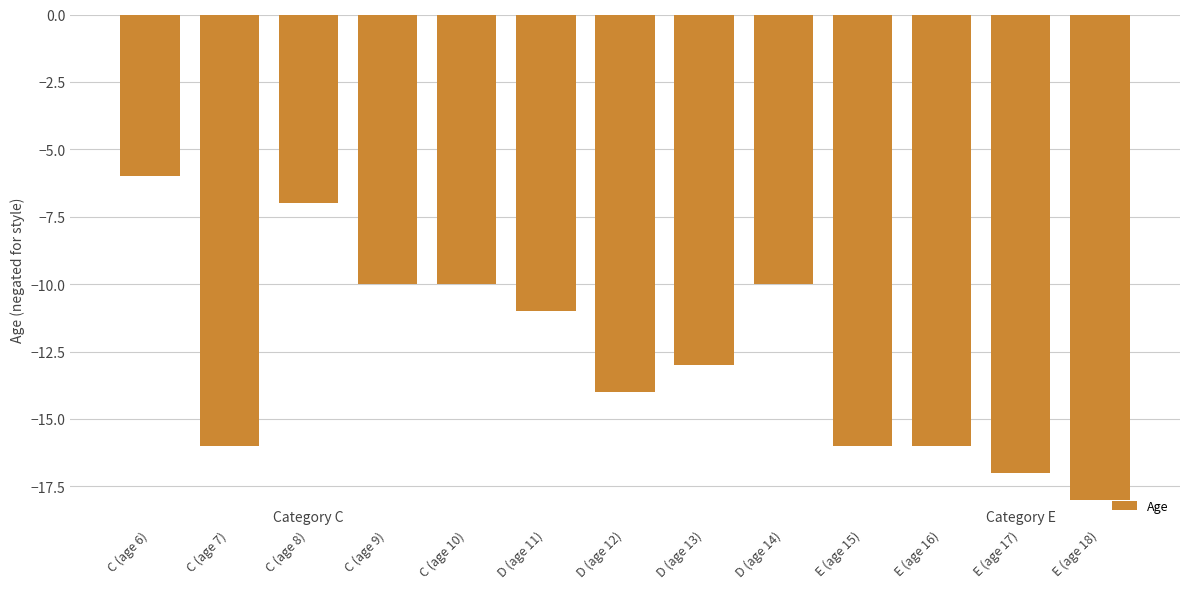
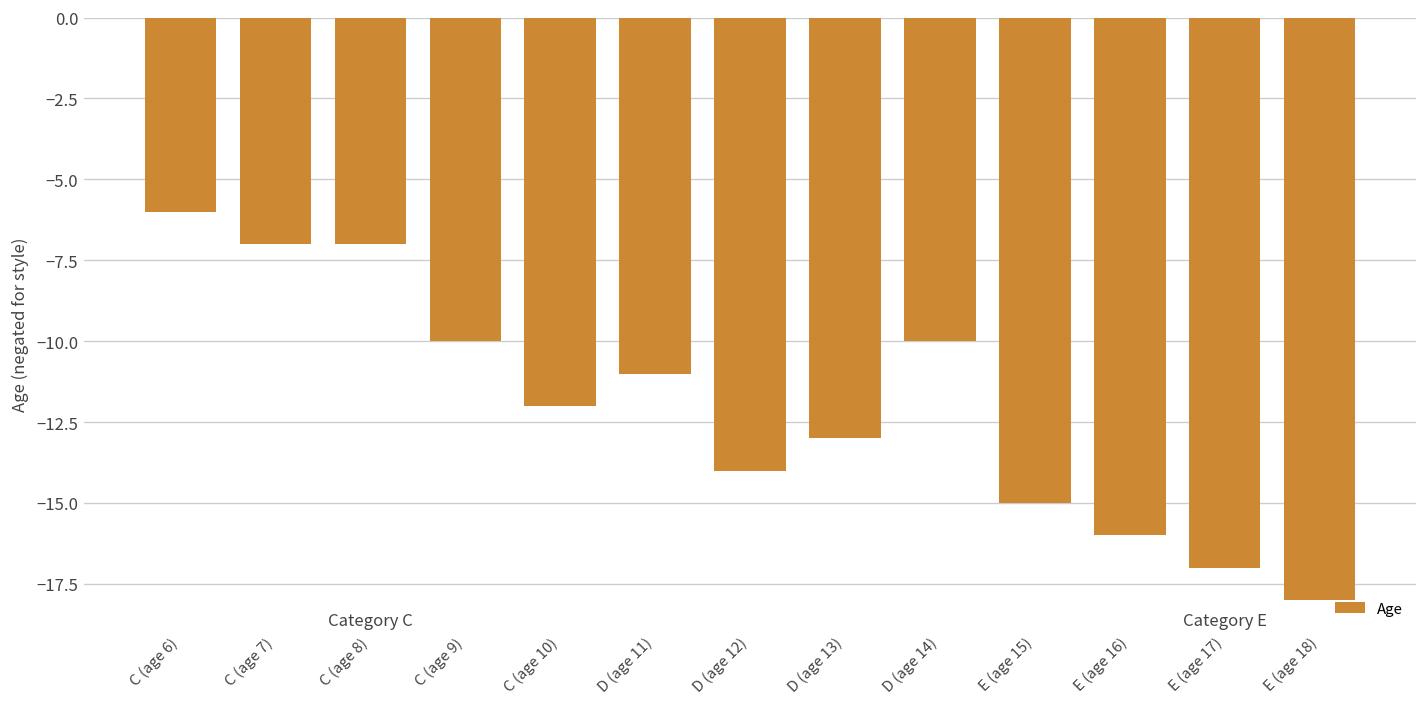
  {
    "C (age 6)": -6.0,
-   "C (age 7)": -16.0,
+   "C (age 7)": -7.0,
    "C (age 8)": -7.0,
    "C (age 9)": -10.0,
-   "C (age 10)": -10.0,
+   "C (age 10)": -12.0,
    "D (age 11)": -11.0,
    "D (age 12)": -14.0,
    "D (age 13)": -13.0,
    "D (age 14)": -10.0,
-   "E (age 15)": -16.0,
+   "E (age 15)": -15.0,
    "E (age 16)": -16.0,
    "E (age 17)": -17.0,
    "E (age 18)": -18.0
  }
